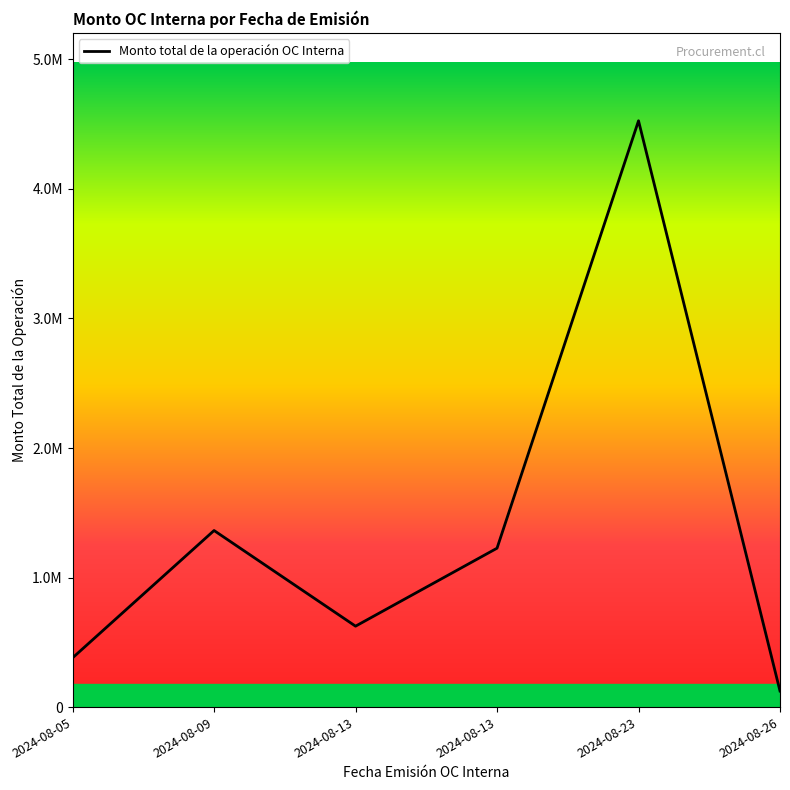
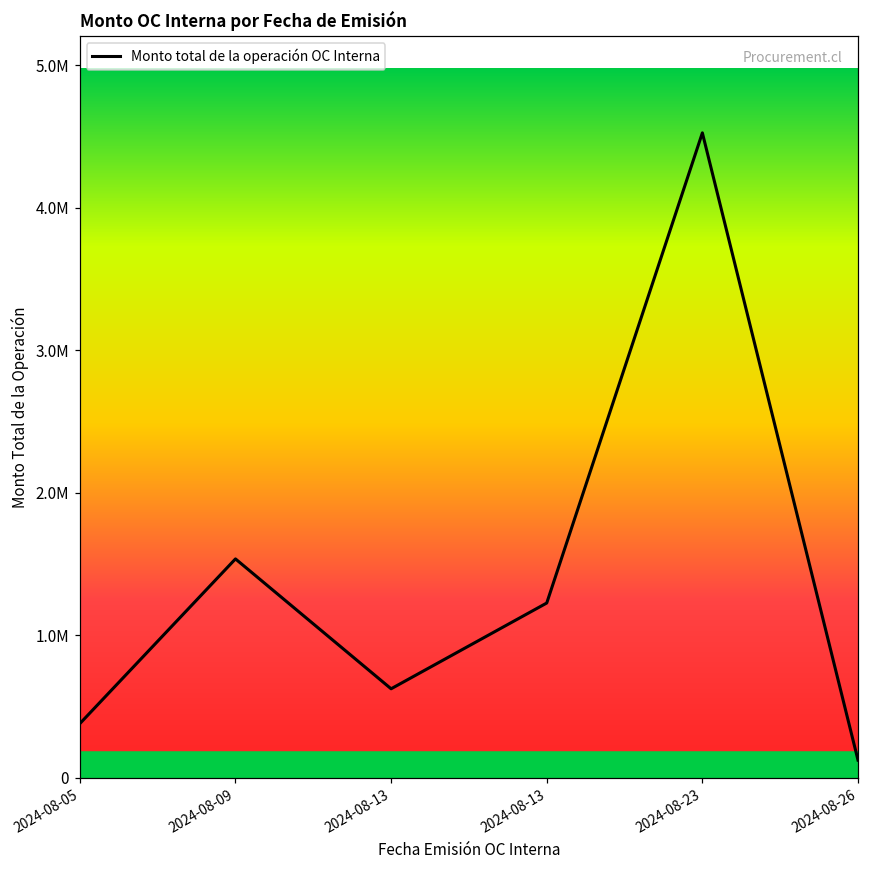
  {
    "2024-08-05": 380000,
-   "2024-08-09": 1360000,
+   "2024-08-09": 1540000,
    "2024-08-23": 4530000
  }
